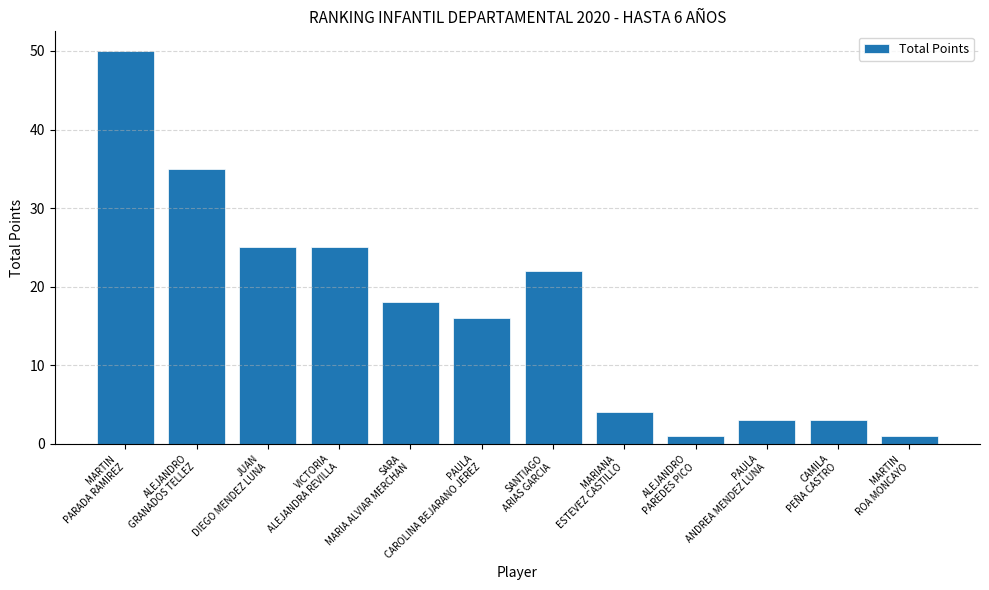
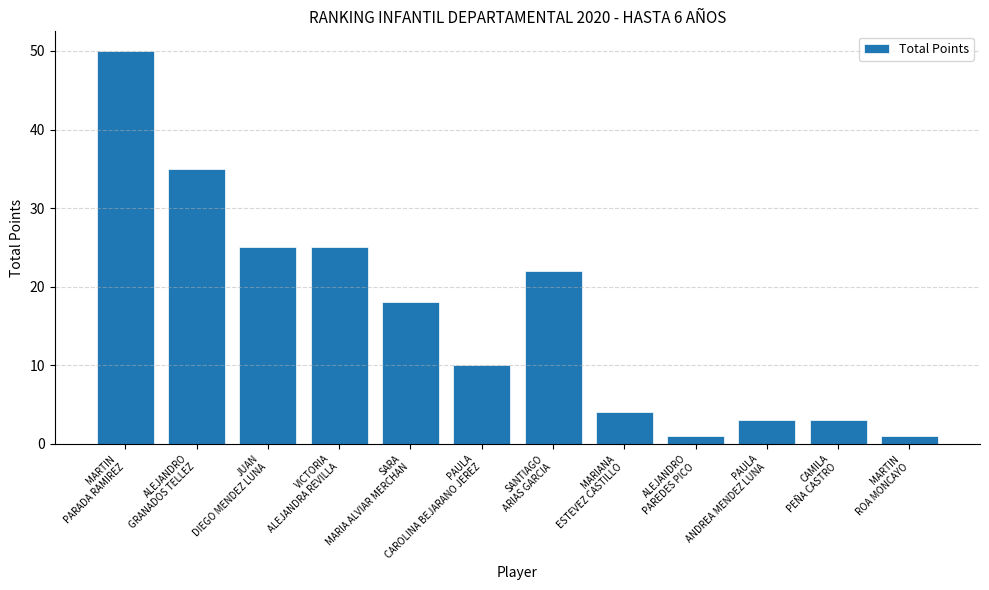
  {
    "MARTIN PARADA RAMIREZ": 50,
    "ALEJANDRO GRANADOS TELLEZ": 35,
    "JUAN DIEGO MENDEZ LUNA": 25,
    "VICTORIA ALEJANDRA REVILLA": 25,
    "SARA MARIA ALVIAR MERCHAN": 18,
-   "PAULA CAROLINA BEJARANO JEREZ": 16,
+   "PAULA CAROLINA BEJARANO JEREZ": 10,
    "SANTIAGO ARIAS GARCIA": 22,
    "MARIANA ESTEVEZ CASTILLO": 4,
    "ALEJANDRO PAREDES PICO": 1,
    "PAULA ANDREA MENDEZ LUNA": 3,
    "CAMILA PEÑA CASTRO": 3,
    "MARTIN ROA MONCAYO": 1
  }
